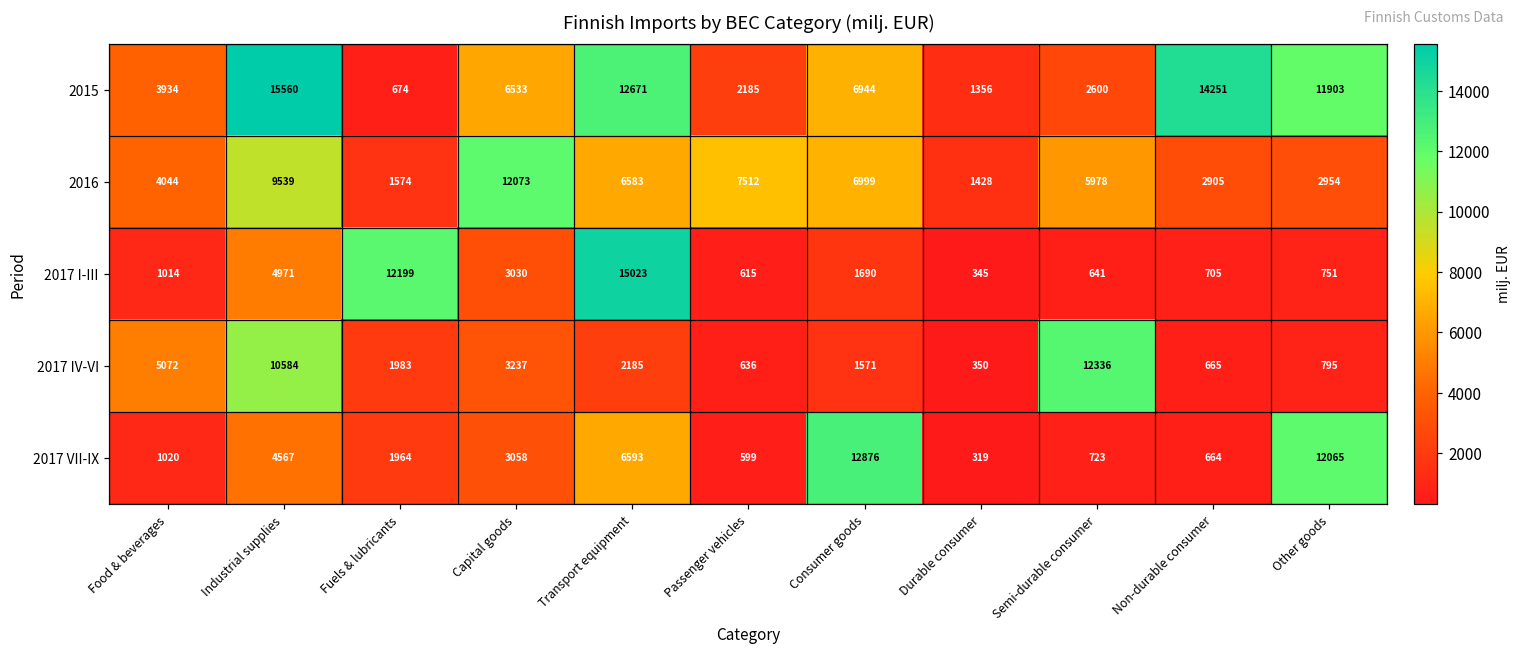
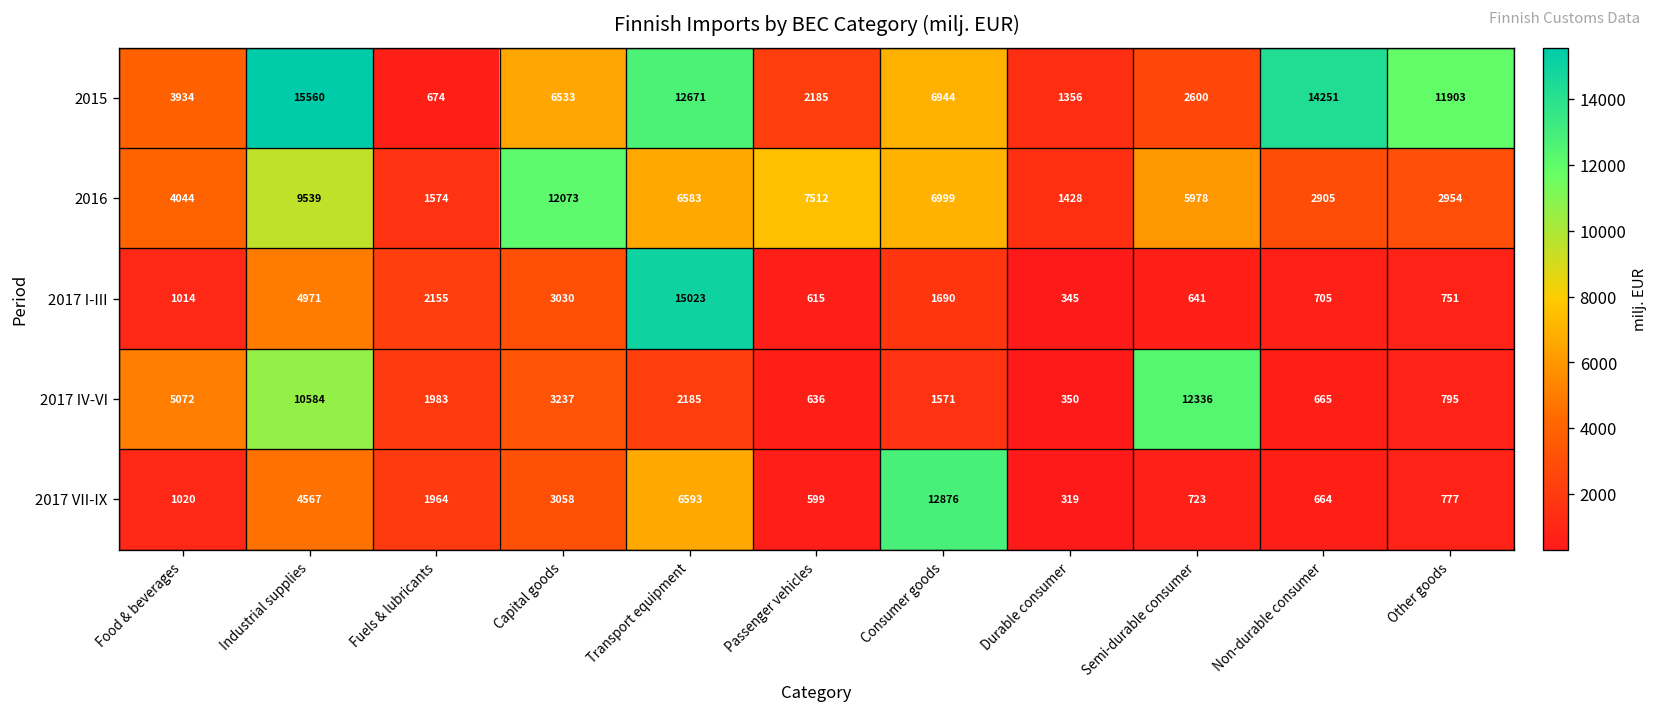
  {
    "2015": {
      "Food & beverages": 3934,
      "Industrial supplies": 15560,
      "Fuels & lubricants": 674,
      "Capital goods": 6533,
      "Transport equipment": 12671,
      "Passenger vehicles": 2185,
      "Consumer goods": 6944,
      "Durable consumer": 1356,
      "Semi-durable consumer": 2600,
      "Non-durable consumer": 14251,
      "Other goods": 11903
    },
    "2016": {
      "Food & beverages": 4044,
      "Industrial supplies": 9539,
      "Fuels & lubricants": 1574,
      "Capital goods": 12073,
      "Transport equipment": 6583,
      "Passenger vehicles": 7512,
      "Consumer goods": 6999,
      "Durable consumer": 1428,
      "Semi-durable consumer": 5978,
      "Non-durable consumer": 2905,
      "Other goods": 2954
    },
    "2017 I-III": {
      "Food & beverages": 1014,
      "Industrial supplies": 4971,
-     "Fuels & lubricants": 12199,
+     "Fuels & lubricants": 2155,
      "Capital goods": 3030,
      "Transport equipment": 15023,
      "Passenger vehicles": 615,
      "Consumer goods": 1690,
      "Durable consumer": 345,
      "Semi-durable consumer": 641,
      "Non-durable consumer": 705,
      "Other goods": 751
    },
    "2017 IV-VI": {
      "Food & beverages": 5072,
      "Industrial supplies": 10584,
      "Fuels & lubricants": 1983,
      "Capital goods": 3237,
      "Transport equipment": 2185,
      "Passenger vehicles": 636,
      "Consumer goods": 1571,
      "Durable consumer": 350,
      "Semi-durable consumer": 12336,
      "Non-durable consumer": 665,
      "Other goods": 795
    },
    "2017 VII-IX": {
      "Food & beverages": 1020,
      "Industrial supplies": 4567,
      "Fuels & lubricants": 1964,
      "Capital goods": 3058,
      "Transport equipment": 6593,
      "Passenger vehicles": 599,
      "Consumer goods": 12876,
      "Durable consumer": 319,
      "Semi-durable consumer": 723,
      "Non-durable consumer": 664,
-     "Other goods": 12065
+     "Other goods": 777
    }
  }
